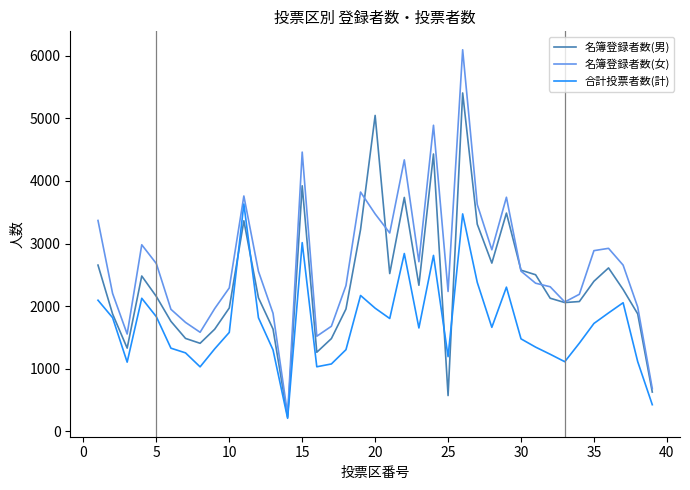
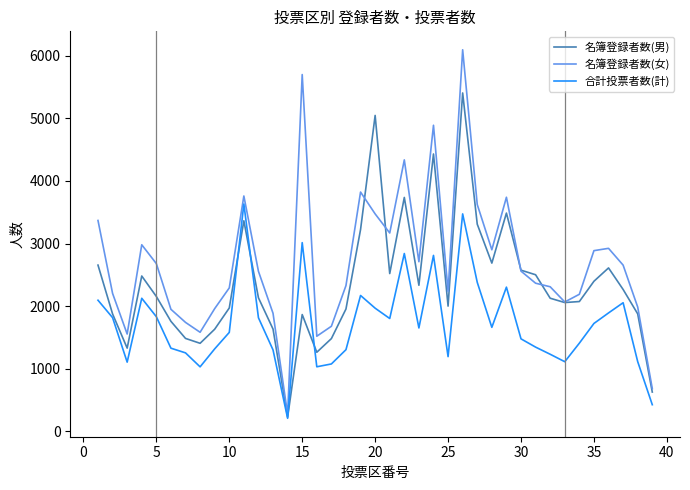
  {
    "名簿登録者数(男)": {
      "5": 2200,
      "10": 2000,
-     "15": 3900,
+     "15": 1900,
      "20": 5000,
-     "25": 600,
+     "25": 2000,
      "35": 2400
    },
    "名簿登録者数(女)": {
      "5": 2700,
      "10": 2300,
-     "15": 4500,
+     "15": 5700,
      "20": 3500,
      "25": 2200,
      "35": 2900
    },
    "合計投票者数(計)": {
      "5": 1800,
      "10": 1600,
      "15": 3000,
      "20": 2000,
      "25": 1200,
      "30": 1500,
      "35": 1700
    }
  }
